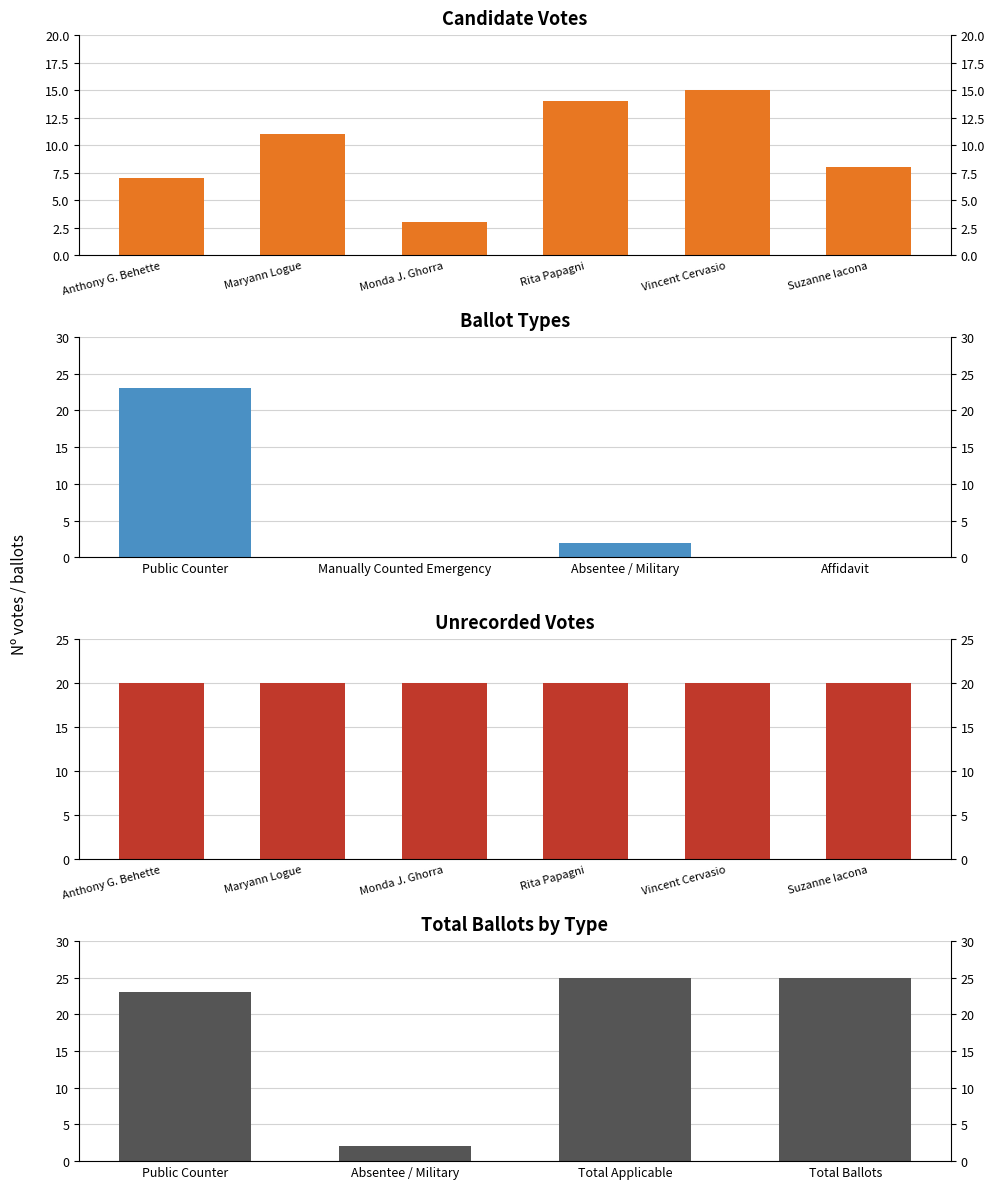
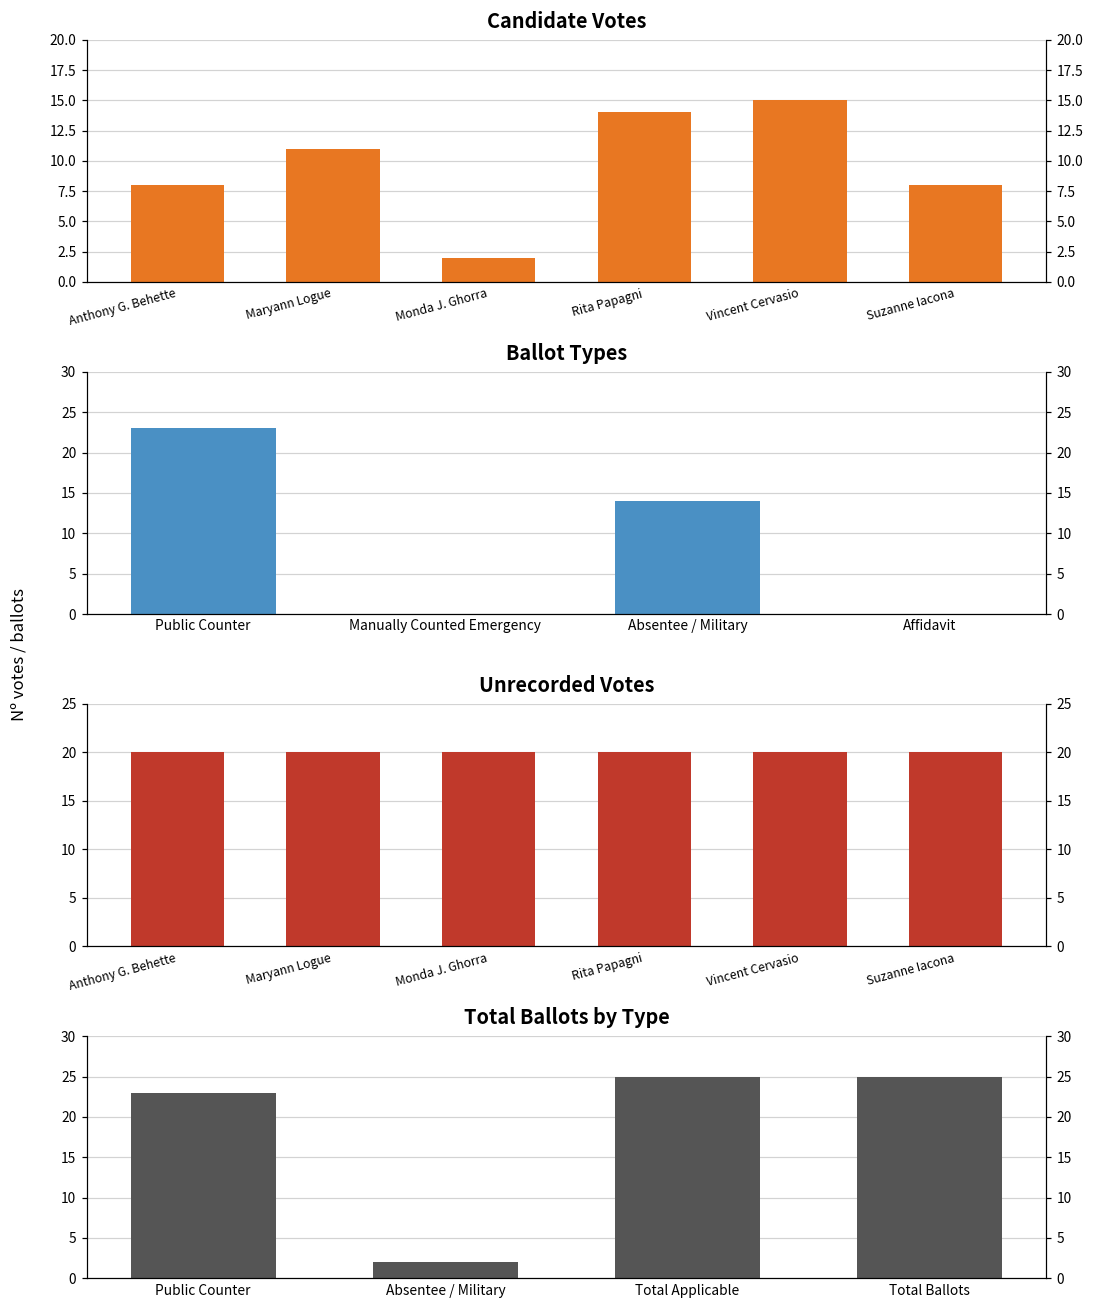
  {
    "Candidate Votes": {
-     "Anthony G. Behette": 7,
+     "Anthony G. Behette": 8,
      "Maryann Logue": 11,
-     "Monda J. Ghorra": 3,
+     "Monda J. Ghorra": 2,
      "Rita Papagni": 14,
      "Vincent Cervasio": 15,
      "Suzanne Iacona": 8
    },
    "Ballot Types": {
      "Public Counter": 23,
      "Manually Counted Emergency": 0,
-     "Absentee / Military": 2,
+     "Absentee / Military": 14,
      "Affidavit": 0
    },
    "Unrecorded Votes": {
      "Anthony G. Behette": 20,
      "Maryann Logue": 20,
      "Monda J. Ghorra": 20,
      "Rita Papagni": 20,
      "Vincent Cervasio": 20,
      "Suzanne Iacona": 20
    },
    "Total Ballots by Type": {
      "Public Counter": 23,
      "Absentee / Military": 2,
      "Total Applicable": 25,
      "Total Ballots": 25
    }
  }
